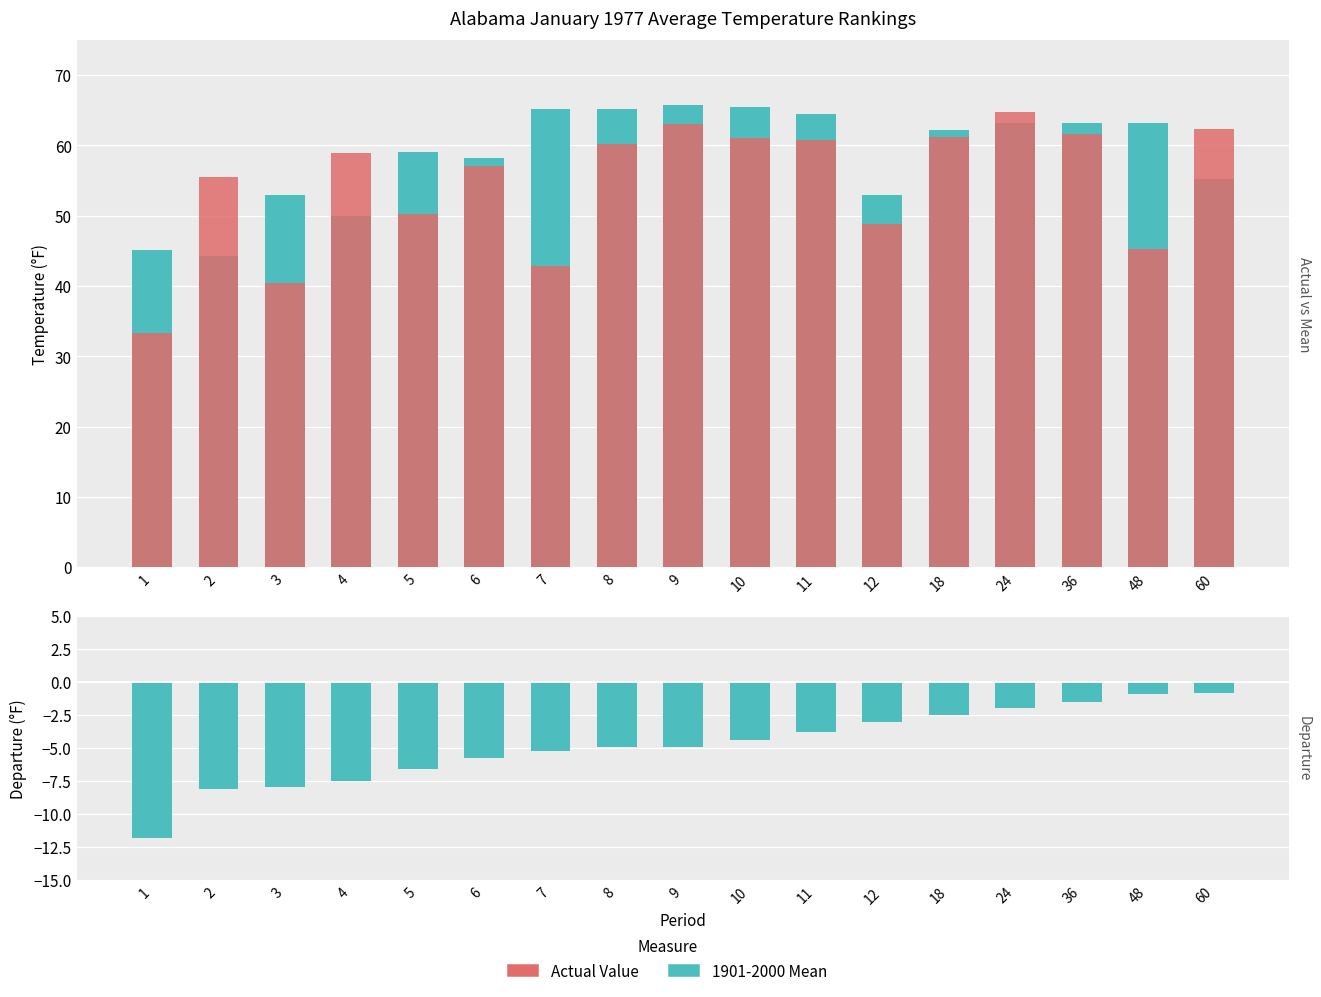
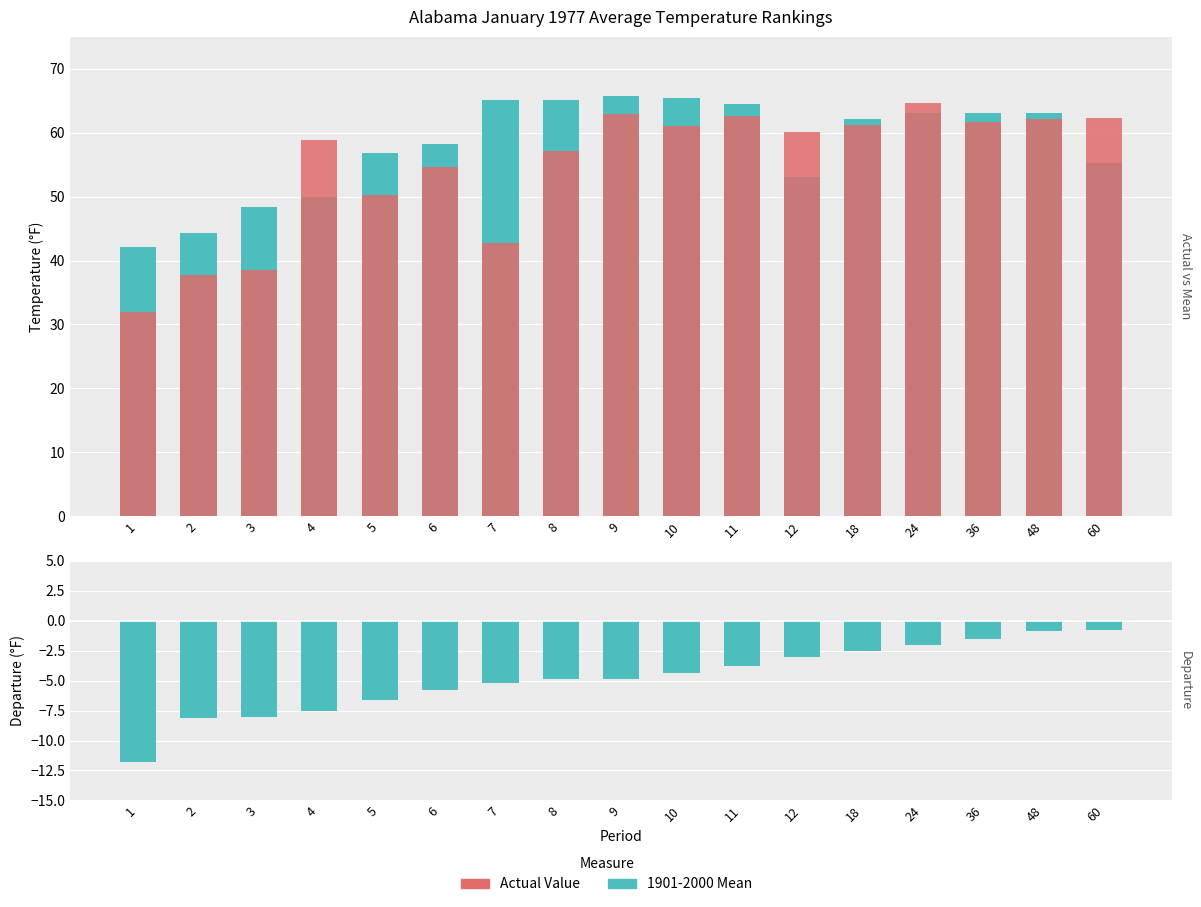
  {
    "Alabama January 1977 Average Temperature Rankings": {
      "1901-2000 Mean": {
-       "1": 45,
-       "3": 53,
-       "5": 59,
+       "1": 42,
+       "3": 48,
+       "5": 57,
        "6": 58,
        "7": 65,
        "8": 65,
        "9": 66,
        "10": 65,
        "11": 65,
        "18": 62,
        "36": 63,
        "48": 63
      },
      "Actual Value": {
-       "1": 33,
-       "2": 56,
-       "3": 40,
+       "1": 32,
+       "2": 38,
+       "3": 39,
        "4": 59,
-       "6": 57,
-       "8": 60,
-       "11": 61,
-       "12": 49,
+       "6": 55,
+       "8": 57,
+       "11": 63,
+       "12": 60,
        "24": 65,
-       "48": 45,
+       "48": 62,
        "60": 62
      }
    }
  }
